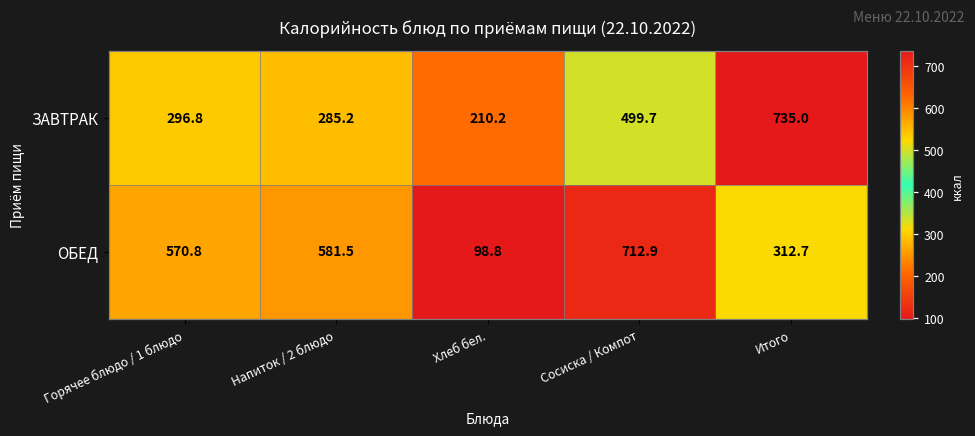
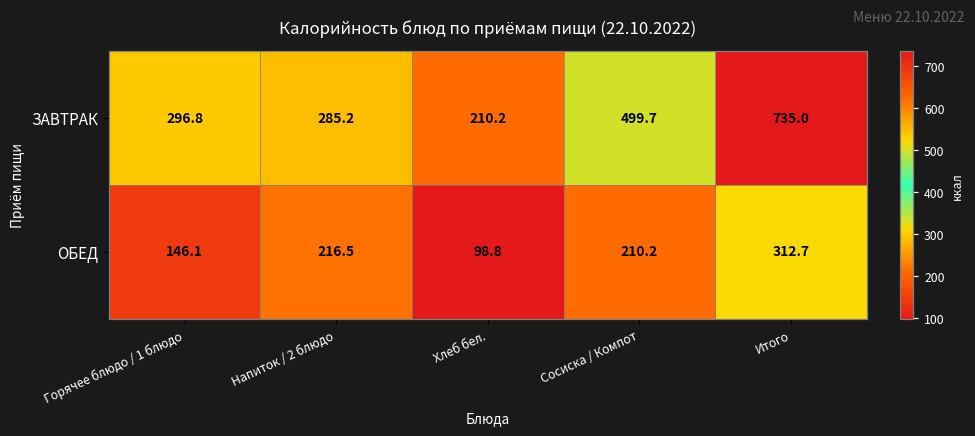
  {
    "ЗАВТРАК": {
      "Горячее блюдо / 1 блюдо": 296.8,
      "Напиток / 2 блюдо": 285.2,
      "Хлеб бел.": 210.2,
      "Сосиска / Компот": 499.7,
      "Итого": 735.0
    },
    "ОБЕД": {
-     "Горячее блюдо / 1 блюдо": 570.8,
-     "Напиток / 2 блюдо": 581.5,
+     "Горячее блюдо / 1 блюдо": 146.1,
+     "Напиток / 2 блюдо": 216.5,
      "Хлеб бел.": 98.8,
-     "Сосиска / Компот": 712.9,
+     "Сосиска / Компот": 210.2,
      "Итого": 312.7
    }
  }
